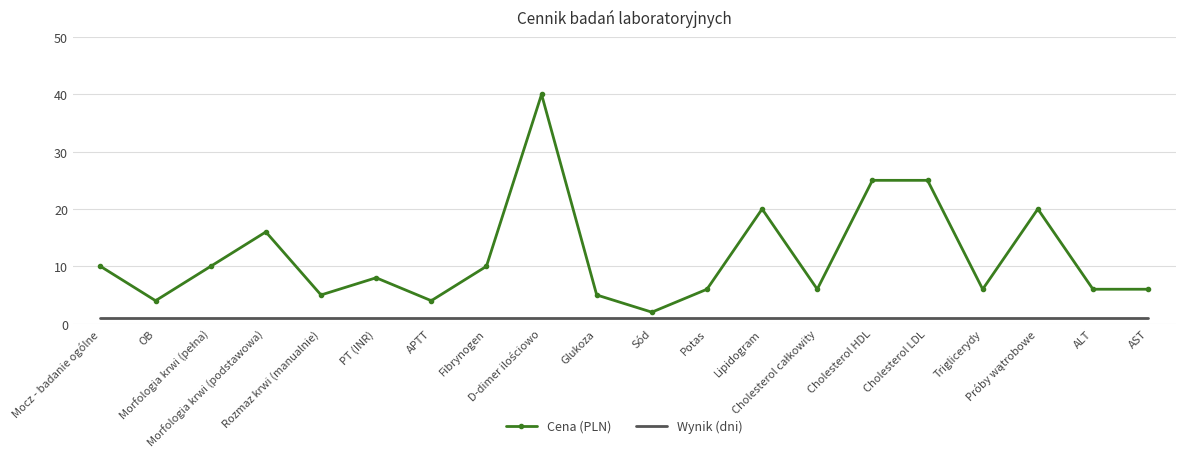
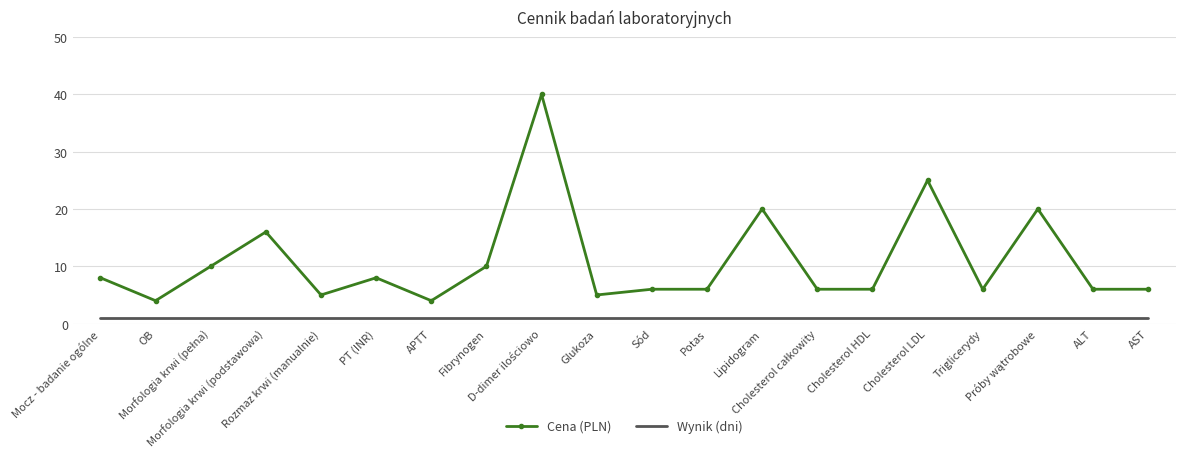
  {
    "Cena (PLN)": {
-     "Mocz - badanie ogólne": 10,
+     "Mocz - badanie ogólne": 8,
      "OB": 4,
      "Morfologia krwi (pełna)": 10,
      "Morfologia krwi (podstawowa)": 16,
      "Rozmaz krwi (manualnie)": 5,
      "PT (INR)": 8,
      "APTT": 4,
      "Fibrynogen": 10,
      "D-dimer ilościowo": 40,
      "Glukoza": 5,
-     "Sód": 2,
+     "Sód": 6,
      "Potas": 6,
      "Lipidogram": 20,
      "Cholesterol całkowity": 6,
-     "Cholesterol HDL": 25,
+     "Cholesterol HDL": 6,
      "Cholesterol LDL": 25,
      "Triglicerydy": 6,
      "Próby wątrobowe": 20,
      "ALT": 6,
      "AST": 6
    },
    "Wynik (dni)": {
      "Mocz - badanie ogólne": 1,
      "OB": 1,
      "Morfologia krwi (pełna)": 1,
      "Morfologia krwi (podstawowa)": 1,
      "Rozmaz krwi (manualnie)": 1,
      "PT (INR)": 1,
      "APTT": 1,
      "Fibrynogen": 1,
      "D-dimer ilościowo": 1,
      "Glukoza": 1,
      "Sód": 1,
      "Potas": 1,
      "Lipidogram": 1,
      "Cholesterol całkowity": 1,
      "Cholesterol HDL": 1,
      "Cholesterol LDL": 1,
      "Triglicerydy": 1,
      "Próby wątrobowe": 1,
      "ALT": 1,
      "AST": 1
    }
  }
